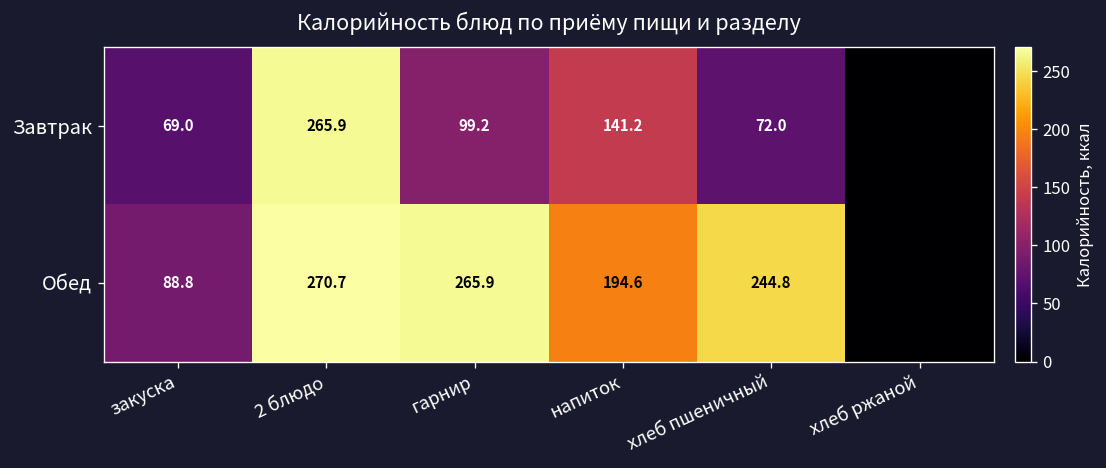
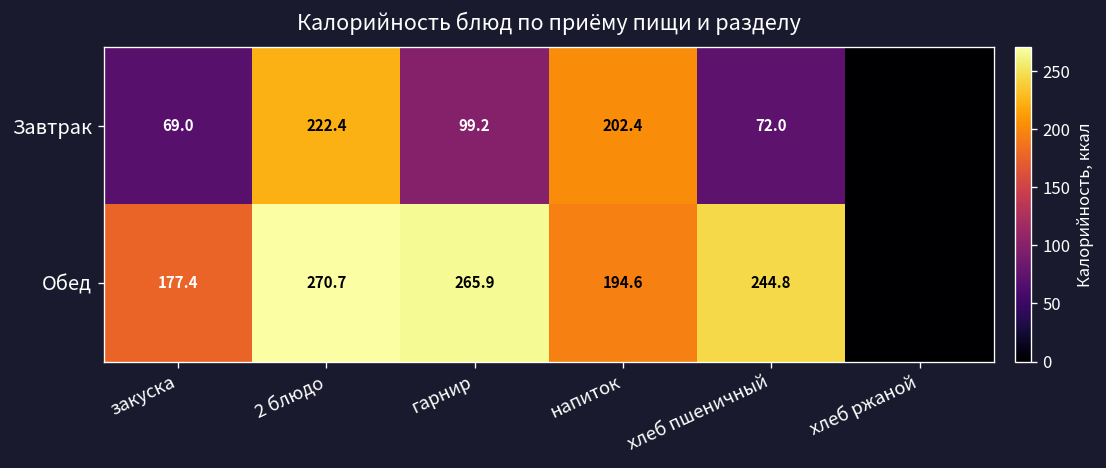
  {
    "Завтрак": {
      "закуска": 69.0,
-     "2 блюдо": 265.9,
+     "2 блюдо": 222.4,
      "гарнир": 99.2,
-     "напиток": 141.2,
+     "напиток": 202.4,
      "хлеб пшеничный": 72.0
    },
    "Обед": {
-     "закуска": 88.8,
+     "закуска": 177.4,
      "2 блюдо": 270.7,
      "гарнир": 265.9,
      "напиток": 194.6,
      "хлеб пшеничный": 244.8
    }
  }
